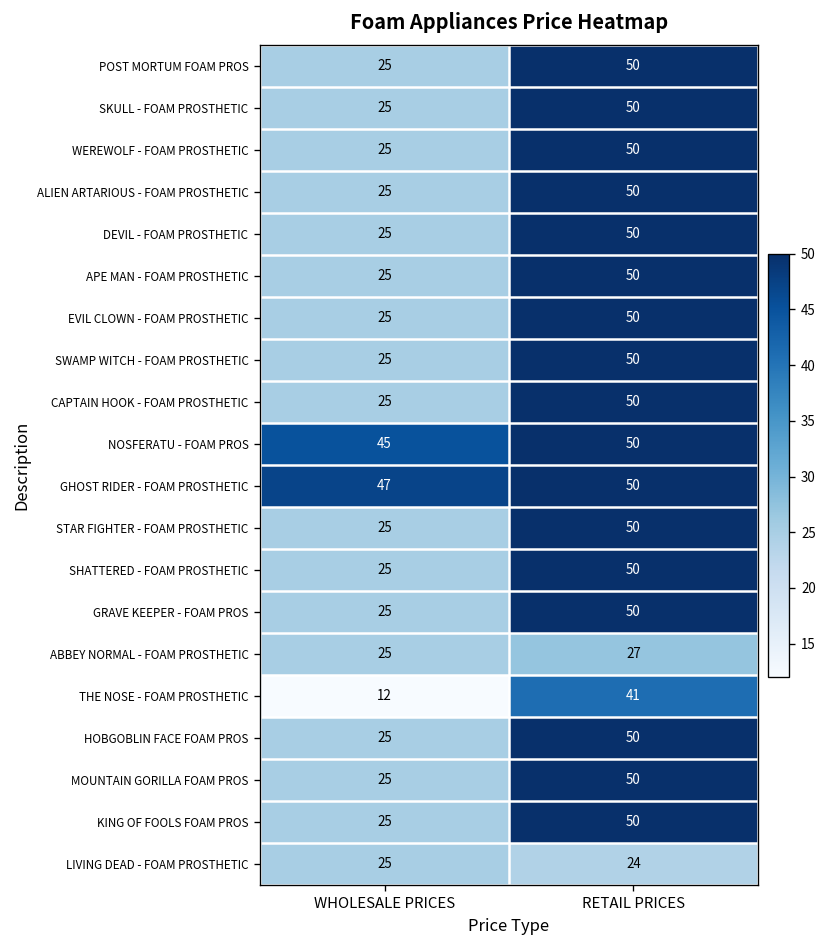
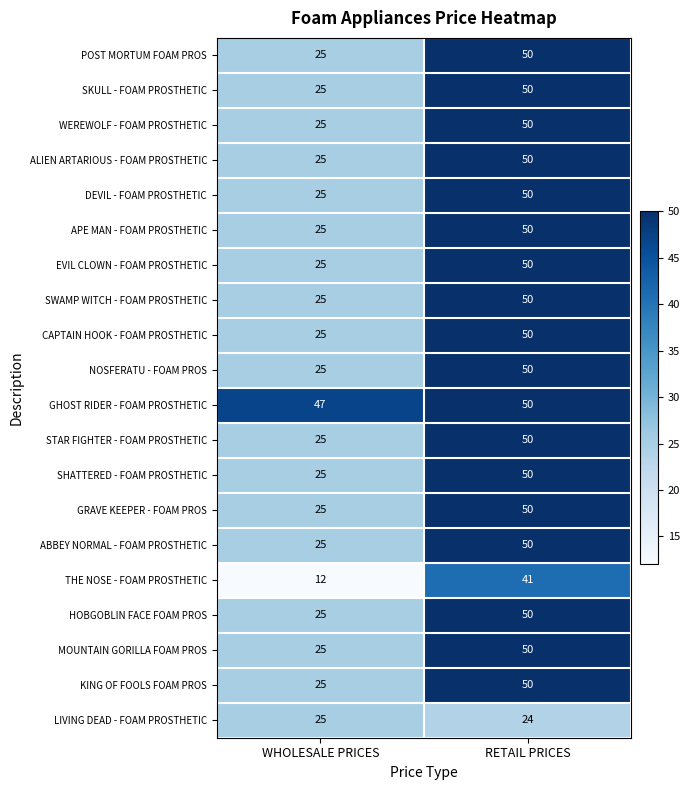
  {
    "POST MORTUM FOAM PROS": {
      "WHOLESALE PRICES": 25,
      "RETAIL PRICES": 50
    },
    "SKULL - FOAM PROSTHETIC": {
      "WHOLESALE PRICES": 25,
      "RETAIL PRICES": 50
    },
    "WEREWOLF - FOAM PROSTHETIC": {
      "WHOLESALE PRICES": 25,
      "RETAIL PRICES": 50
    },
    "ALIEN ARTARIOUS - FOAM PROSTHETIC": {
      "WHOLESALE PRICES": 25,
      "RETAIL PRICES": 50
    },
    "DEVIL - FOAM PROSTHETIC": {
      "WHOLESALE PRICES": 25,
      "RETAIL PRICES": 50
    },
    "APE MAN - FOAM PROSTHETIC": {
      "WHOLESALE PRICES": 25,
      "RETAIL PRICES": 50
    },
    "EVIL CLOWN - FOAM PROSTHETIC": {
      "WHOLESALE PRICES": 25,
      "RETAIL PRICES": 50
    },
    "SWAMP WITCH - FOAM PROSTHETIC": {
      "WHOLESALE PRICES": 25,
      "RETAIL PRICES": 50
    },
    "CAPTAIN HOOK - FOAM PROSTHETIC": {
      "WHOLESALE PRICES": 25,
      "RETAIL PRICES": 50
    },
    "NOSFERATU - FOAM PROS": {
-     "WHOLESALE PRICES": 45,
+     "WHOLESALE PRICES": 25,
      "RETAIL PRICES": 50
    },
    "GHOST RIDER - FOAM PROSTHETIC": {
      "WHOLESALE PRICES": 47,
      "RETAIL PRICES": 50
    },
    "STAR FIGHTER - FOAM PROSTHETIC": {
      "WHOLESALE PRICES": 25,
      "RETAIL PRICES": 50
    },
    "SHATTERED - FOAM PROSTHETIC": {
      "WHOLESALE PRICES": 25,
      "RETAIL PRICES": 50
    },
    "GRAVE KEEPER - FOAM PROS": {
      "WHOLESALE PRICES": 25,
      "RETAIL PRICES": 50
    },
    "ABBEY NORMAL - FOAM PROSTHETIC": {
      "WHOLESALE PRICES": 25,
-     "RETAIL PRICES": 27
+     "RETAIL PRICES": 50
    },
    "THE NOSE - FOAM PROSTHETIC": {
      "WHOLESALE PRICES": 12,
      "RETAIL PRICES": 41
    },
    "HOBGOBLIN FACE FOAM PROS": {
      "WHOLESALE PRICES": 25,
      "RETAIL PRICES": 50
    },
    "MOUNTAIN GORILLA FOAM PROS": {
      "WHOLESALE PRICES": 25,
      "RETAIL PRICES": 50
    },
    "KING OF FOOLS FOAM PROS": {
      "WHOLESALE PRICES": 25,
      "RETAIL PRICES": 50
    },
    "LIVING DEAD - FOAM PROSTHETIC": {
      "WHOLESALE PRICES": 25,
      "RETAIL PRICES": 24
    }
  }
